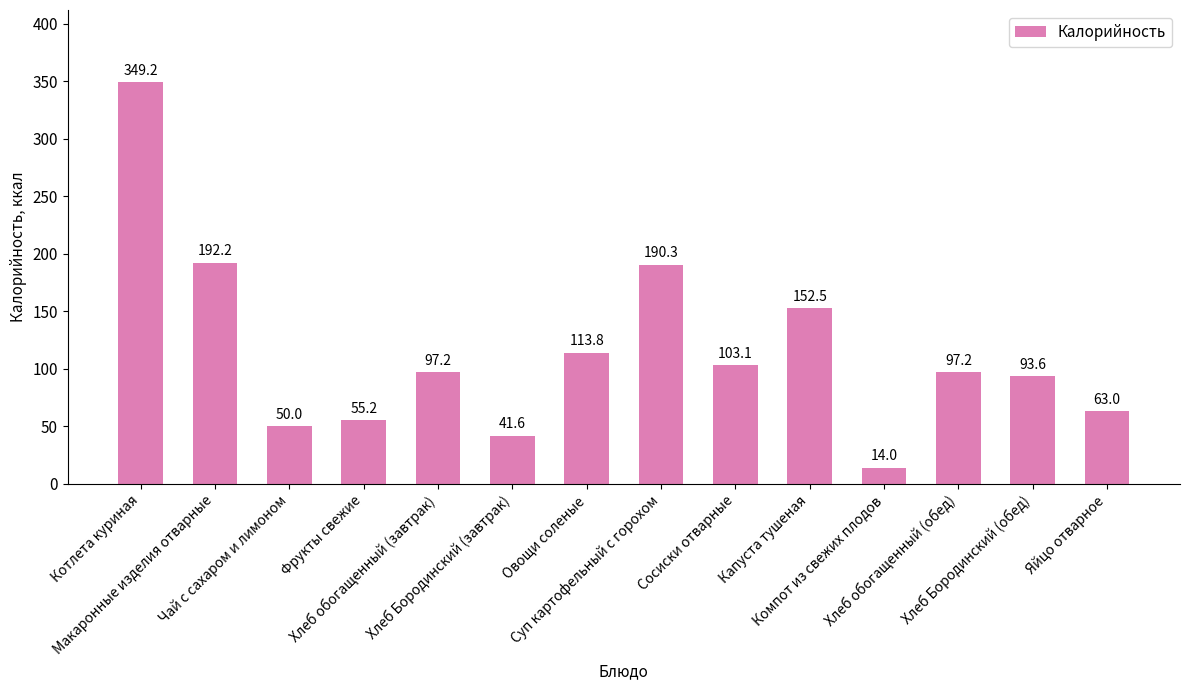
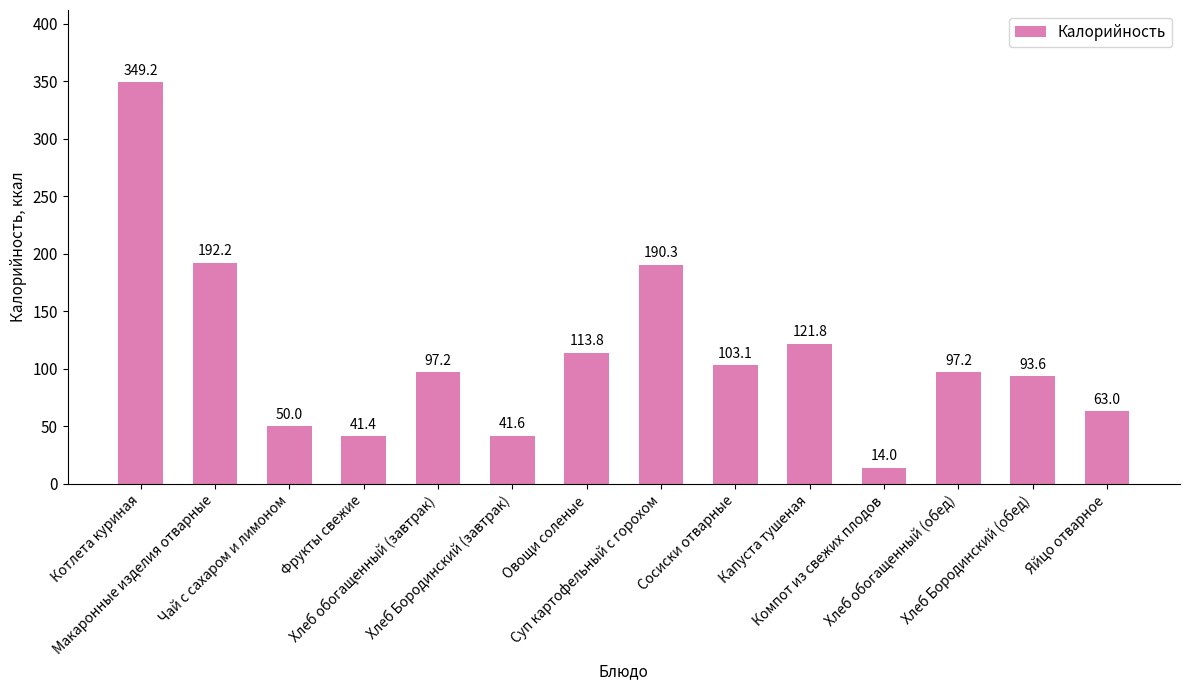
  {
    "Котлета куриная": 349.2,
    "Макаронные изделия отварные": 192.2,
    "Чай с сахаром и лимоном": 50.0,
-   "Фрукты свежие": 55.2,
+   "Фрукты свежие": 41.4,
    "Хлеб обогащенный (завтрак)": 97.2,
    "Хлеб Бородинский (завтрак)": 41.6,
    "Овощи соленые": 113.8,
    "Суп картофельный с горохом": 190.3,
    "Сосиски отварные": 103.1,
-   "Капуста тушеная": 152.5,
+   "Капуста тушеная": 121.8,
    "Компот из свежих плодов": 14.0,
    "Хлеб обогащенный (обед)": 97.2,
    "Хлеб Бородинский (обед)": 93.6,
    "Яйцо отварное": 63.0
  }
